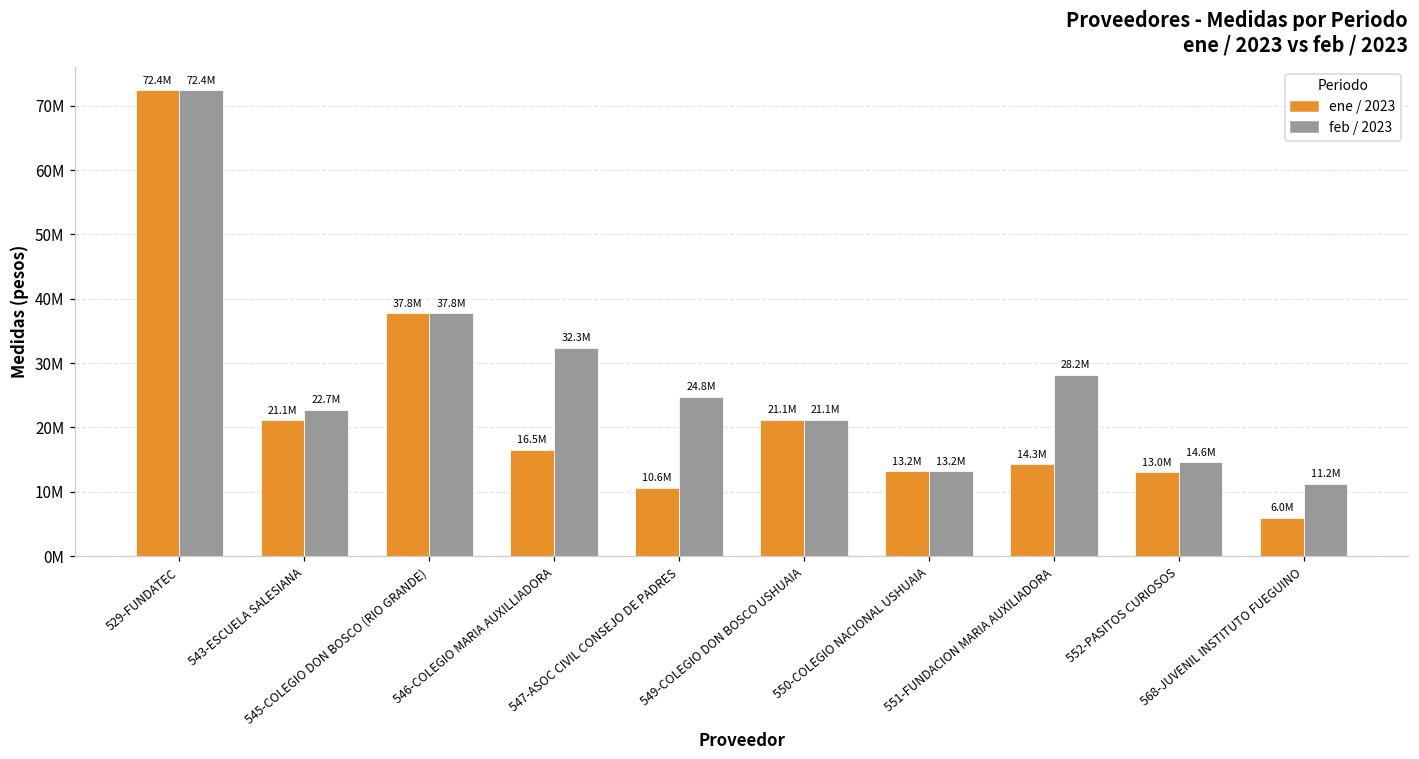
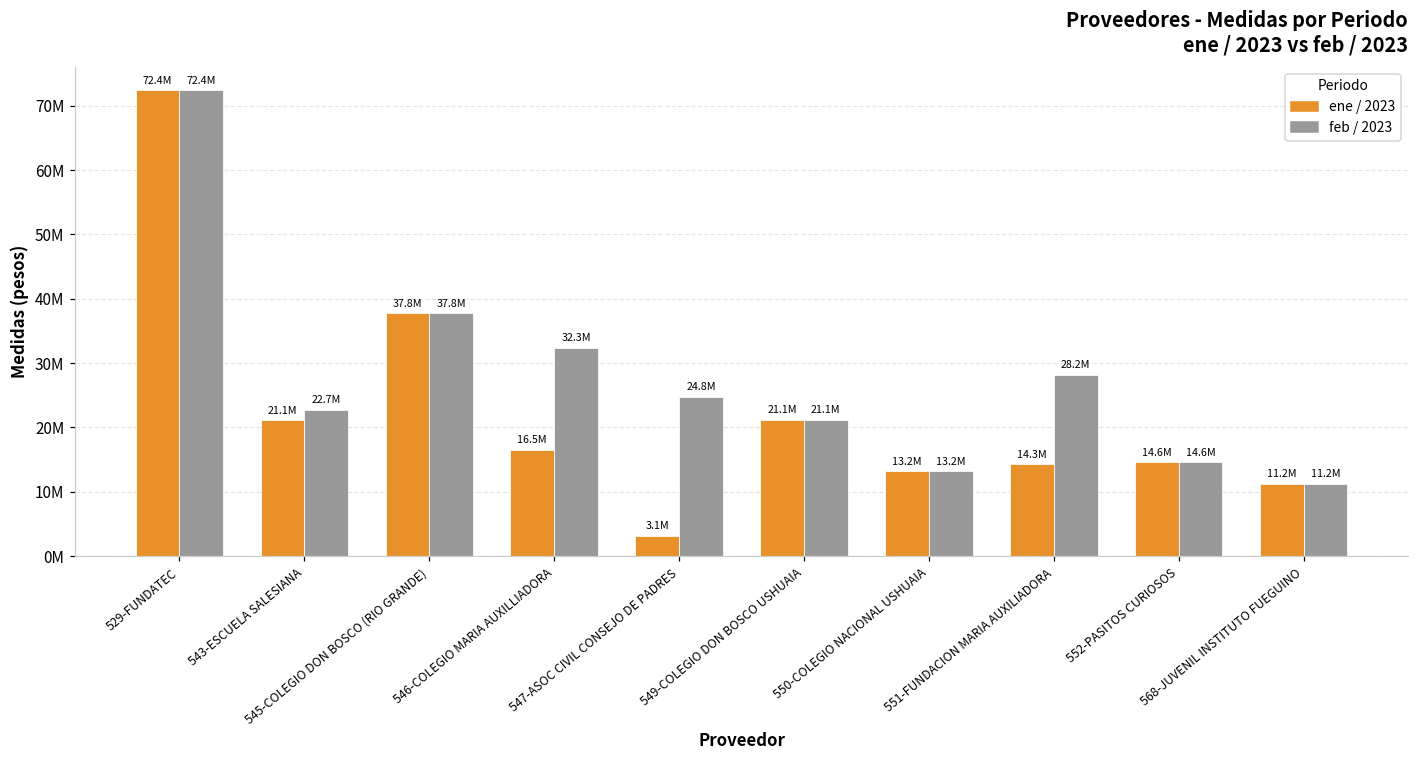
  {
    "ene / 2023": {
      "529-FUNDATEC": "72.4M",
      "543-ESCUELA SALESIANA": "21.1M",
      "545-COLEGIO DON BOSCO (RIO GRANDE)": "37.8M",
      "546-COLEGIO MARIA AUXILLIADORA": "16.5M",
-     "547-ASOC CIVIL CONSEJO DE PADRES": "10.6M",
+     "547-ASOC CIVIL CONSEJO DE PADRES": "3.1M",
      "549-COLEGIO DON BOSCO USHUAIA": "21.1M",
      "550-COLEGIO NACIONAL USHUAIA": "13.2M",
      "551-FUNDACION MARIA AUXILIADORA": "14.3M",
-     "552-PASITOS CURIOSOS": "13.0M",
-     "568-JUVENIL INSTITUTO FUEGUINO": "6.0M"
+     "552-PASITOS CURIOSOS": "14.6M",
+     "568-JUVENIL INSTITUTO FUEGUINO": "11.2M"
    },
    "feb / 2023": {
      "529-FUNDATEC": "72.4M",
      "543-ESCUELA SALESIANA": "22.7M",
      "545-COLEGIO DON BOSCO (RIO GRANDE)": "37.8M",
      "546-COLEGIO MARIA AUXILLIADORA": "32.3M",
      "547-ASOC CIVIL CONSEJO DE PADRES": "24.8M",
      "549-COLEGIO DON BOSCO USHUAIA": "21.1M",
      "550-COLEGIO NACIONAL USHUAIA": "13.2M",
      "551-FUNDACION MARIA AUXILIADORA": "28.2M",
      "552-PASITOS CURIOSOS": "14.6M",
      "568-JUVENIL INSTITUTO FUEGUINO": "11.2M"
    }
  }
